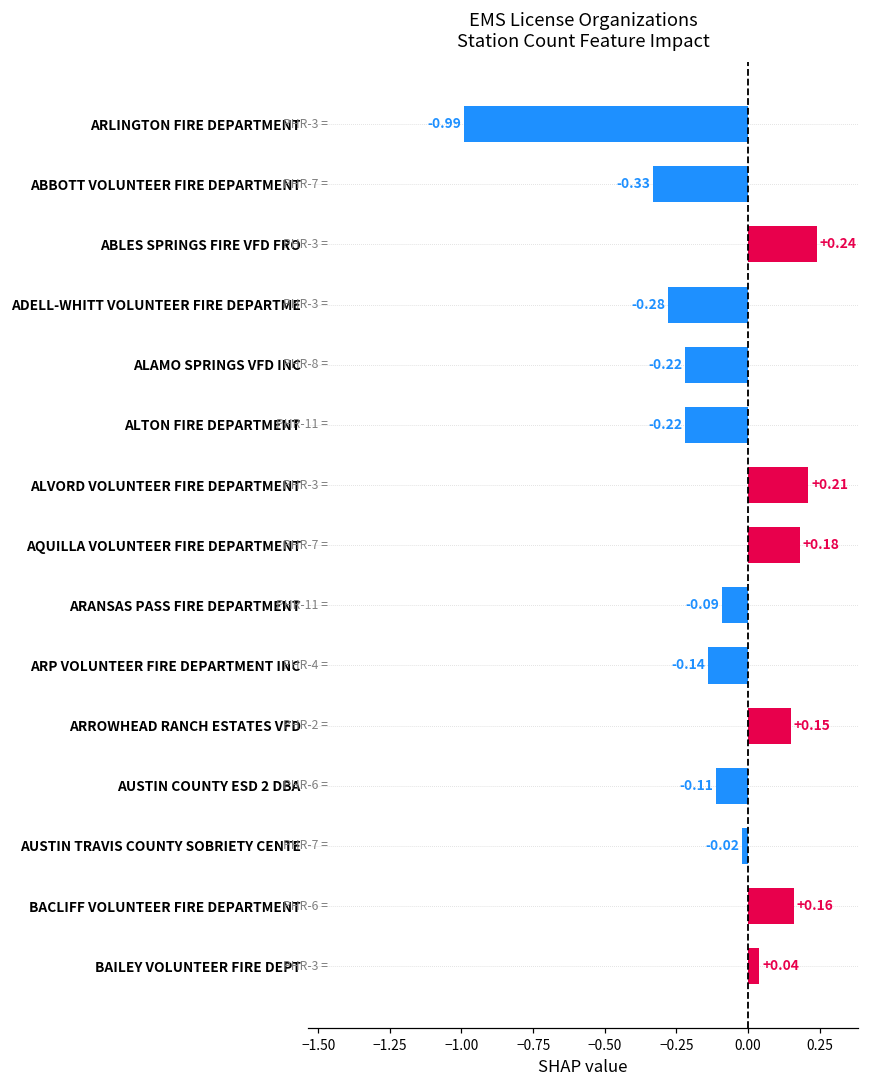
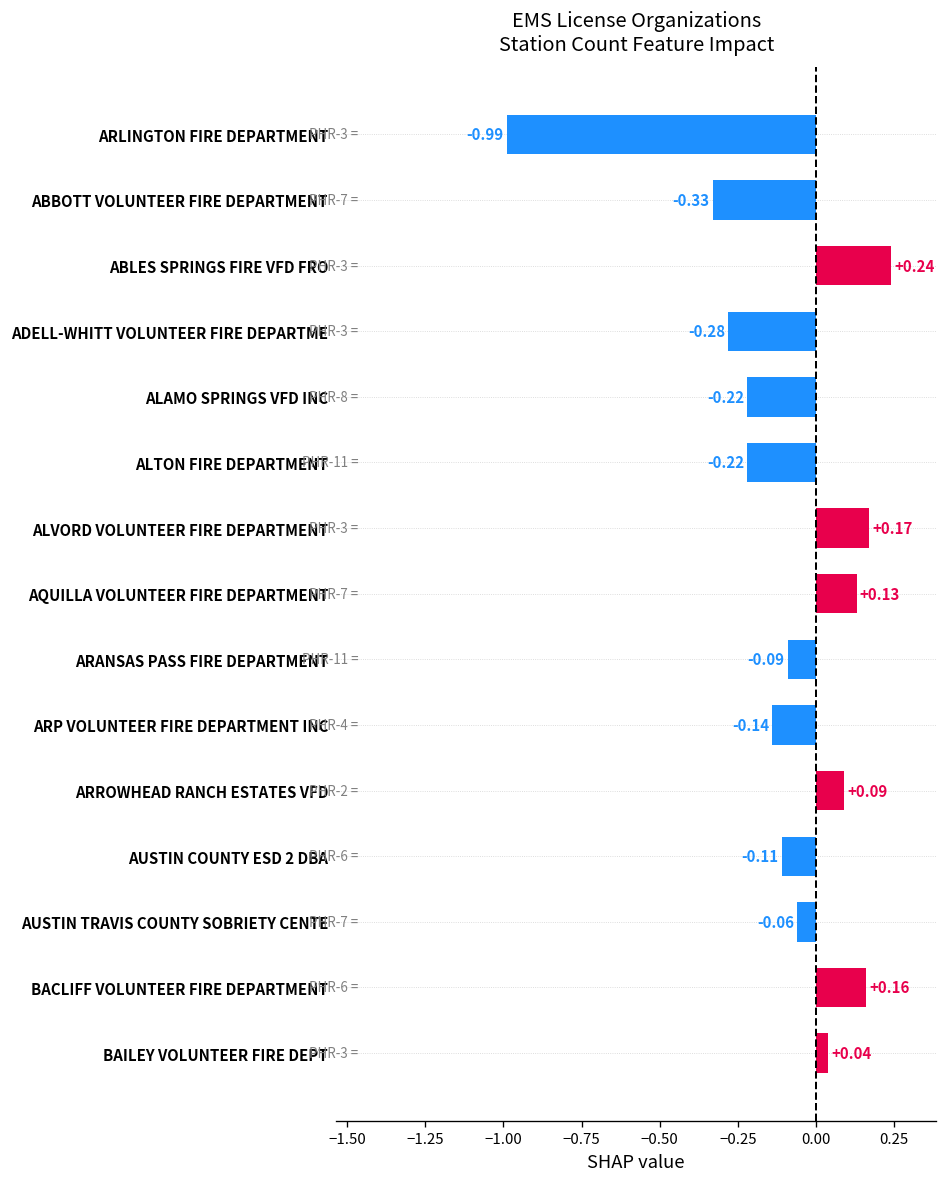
  {
    "ARLINGTON FIRE DEPARTMENT": "-0.99",
    "ABBOTT VOLUNTEER FIRE DEPARTMENT": "-0.33",
    "ABLES SPRINGS FIRE VFD FRO": "+0.24",
    "ADELL-WHITT VOLUNTEER FIRE DEPARTME": "-0.28",
    "ALAMO SPRINGS VFD INC": "-0.22",
    "ALTON FIRE DEPARTMENT": "-0.22",
-   "ALVORD VOLUNTEER FIRE DEPARTMENT": "+0.21",
-   "AQUILLA VOLUNTEER FIRE DEPARTMENT": "+0.18",
+   "ALVORD VOLUNTEER FIRE DEPARTMENT": "+0.17",
+   "AQUILLA VOLUNTEER FIRE DEPARTMENT": "+0.13",
    "ARANSAS PASS FIRE DEPARTMENT": "-0.09",
    "ARP VOLUNTEER FIRE DEPARTMENT INC": "-0.14",
-   "ARROWHEAD RANCH ESTATES VFD": "+0.15",
+   "ARROWHEAD RANCH ESTATES VFD": "+0.09",
    "AUSTIN COUNTY ESD 2 DBA": "-0.11",
-   "AUSTIN TRAVIS COUNTY SOBRIETY CENTE": "-0.02",
+   "AUSTIN TRAVIS COUNTY SOBRIETY CENTE": "-0.06",
    "BACLIFF VOLUNTEER FIRE DEPARTMENT": "+0.16",
    "BAILEY VOLUNTEER FIRE DEPT": "+0.04"
  }
